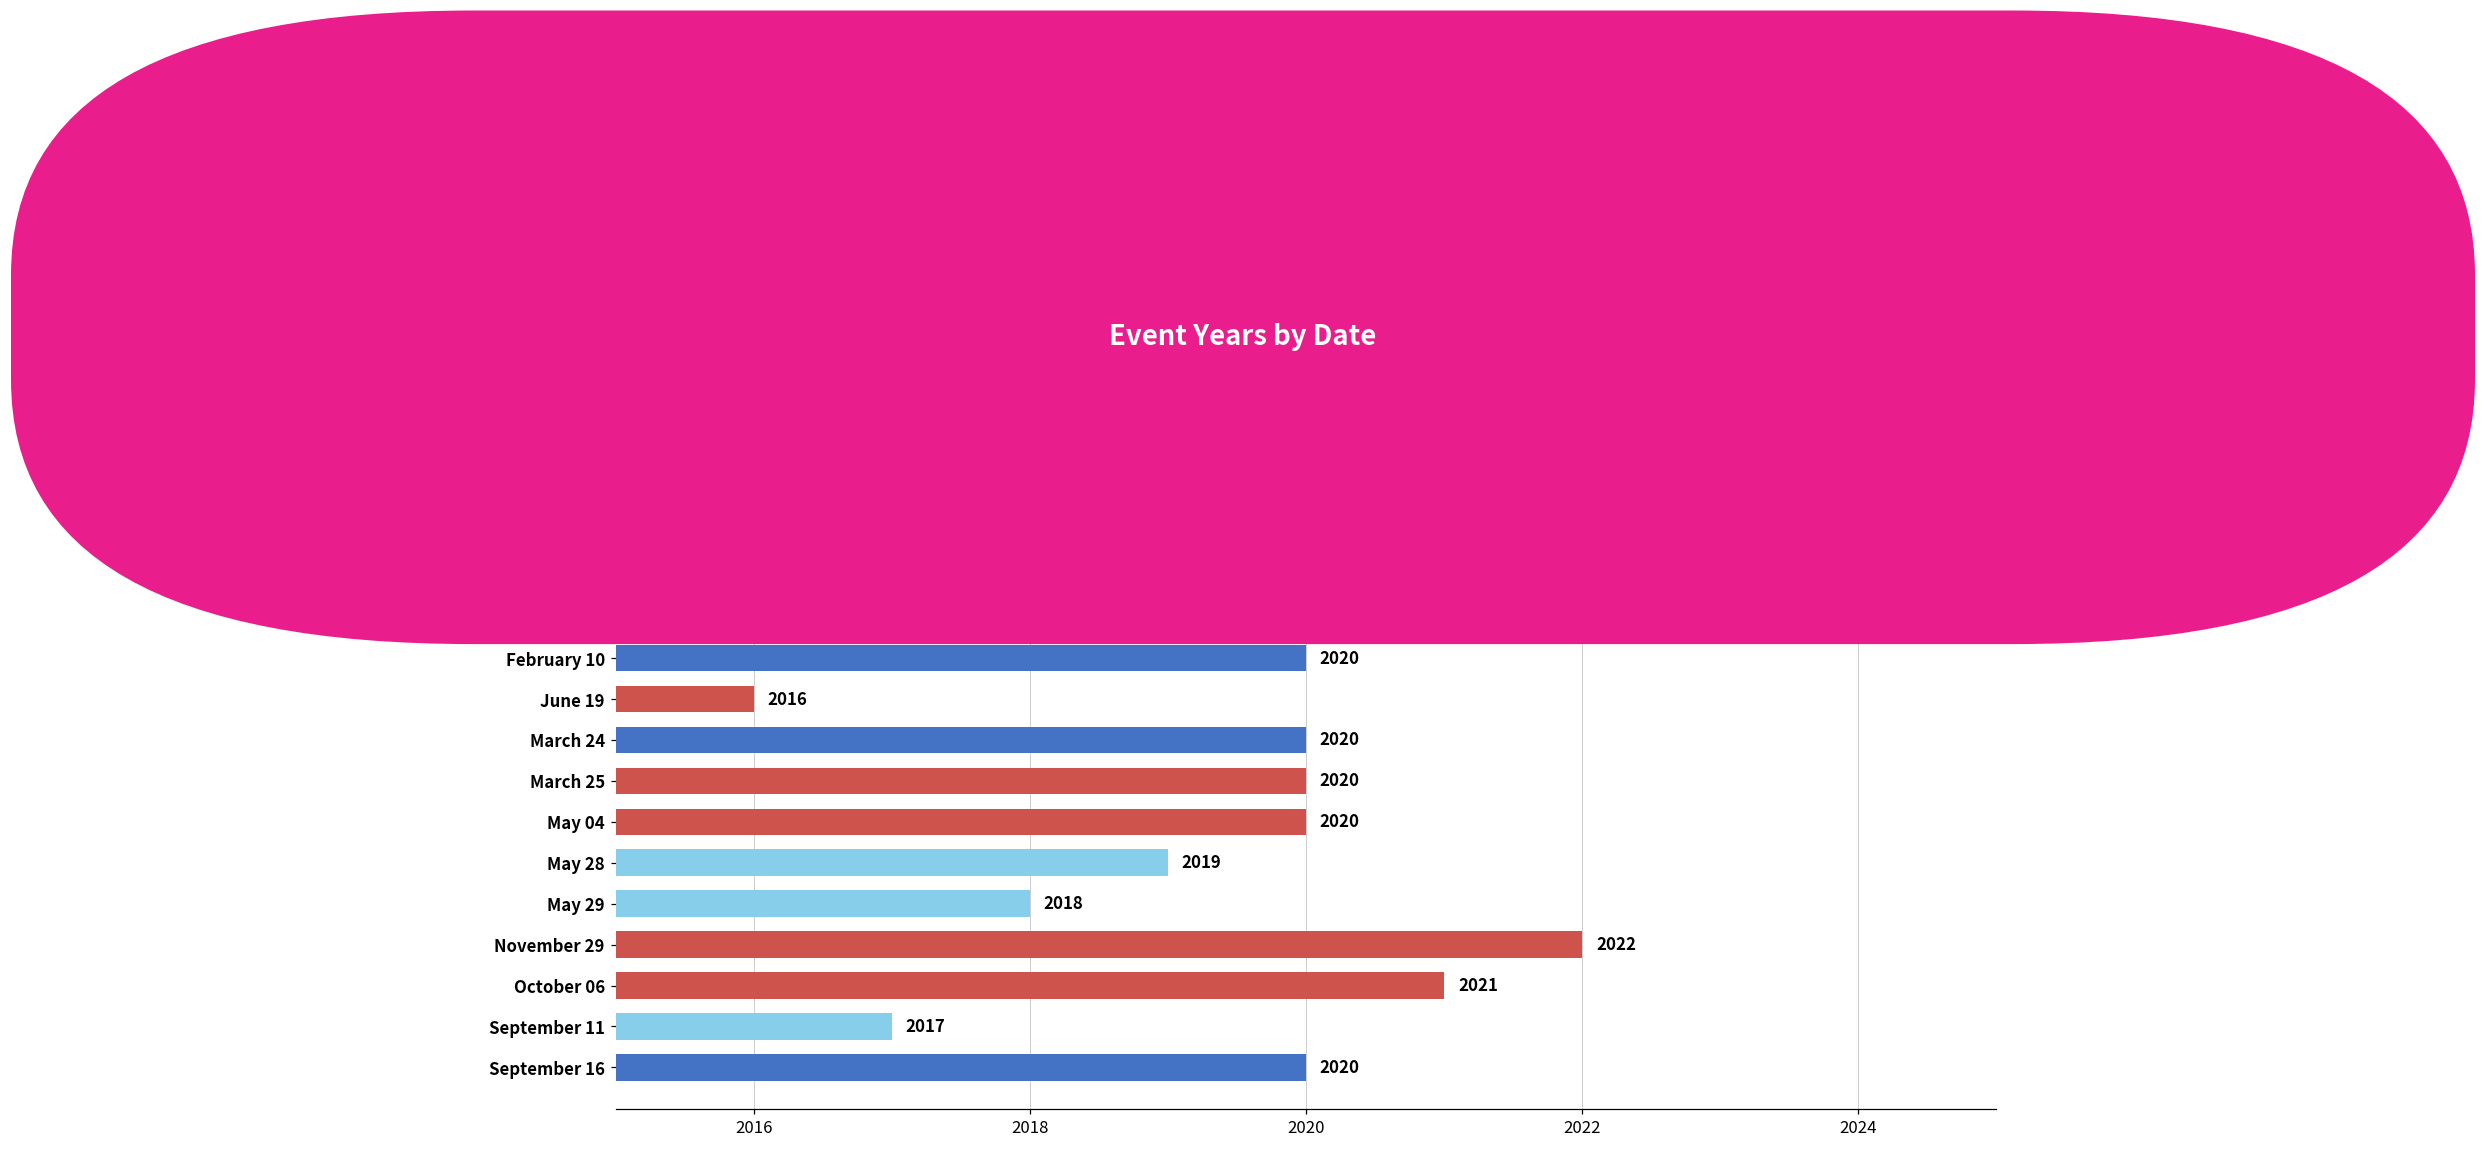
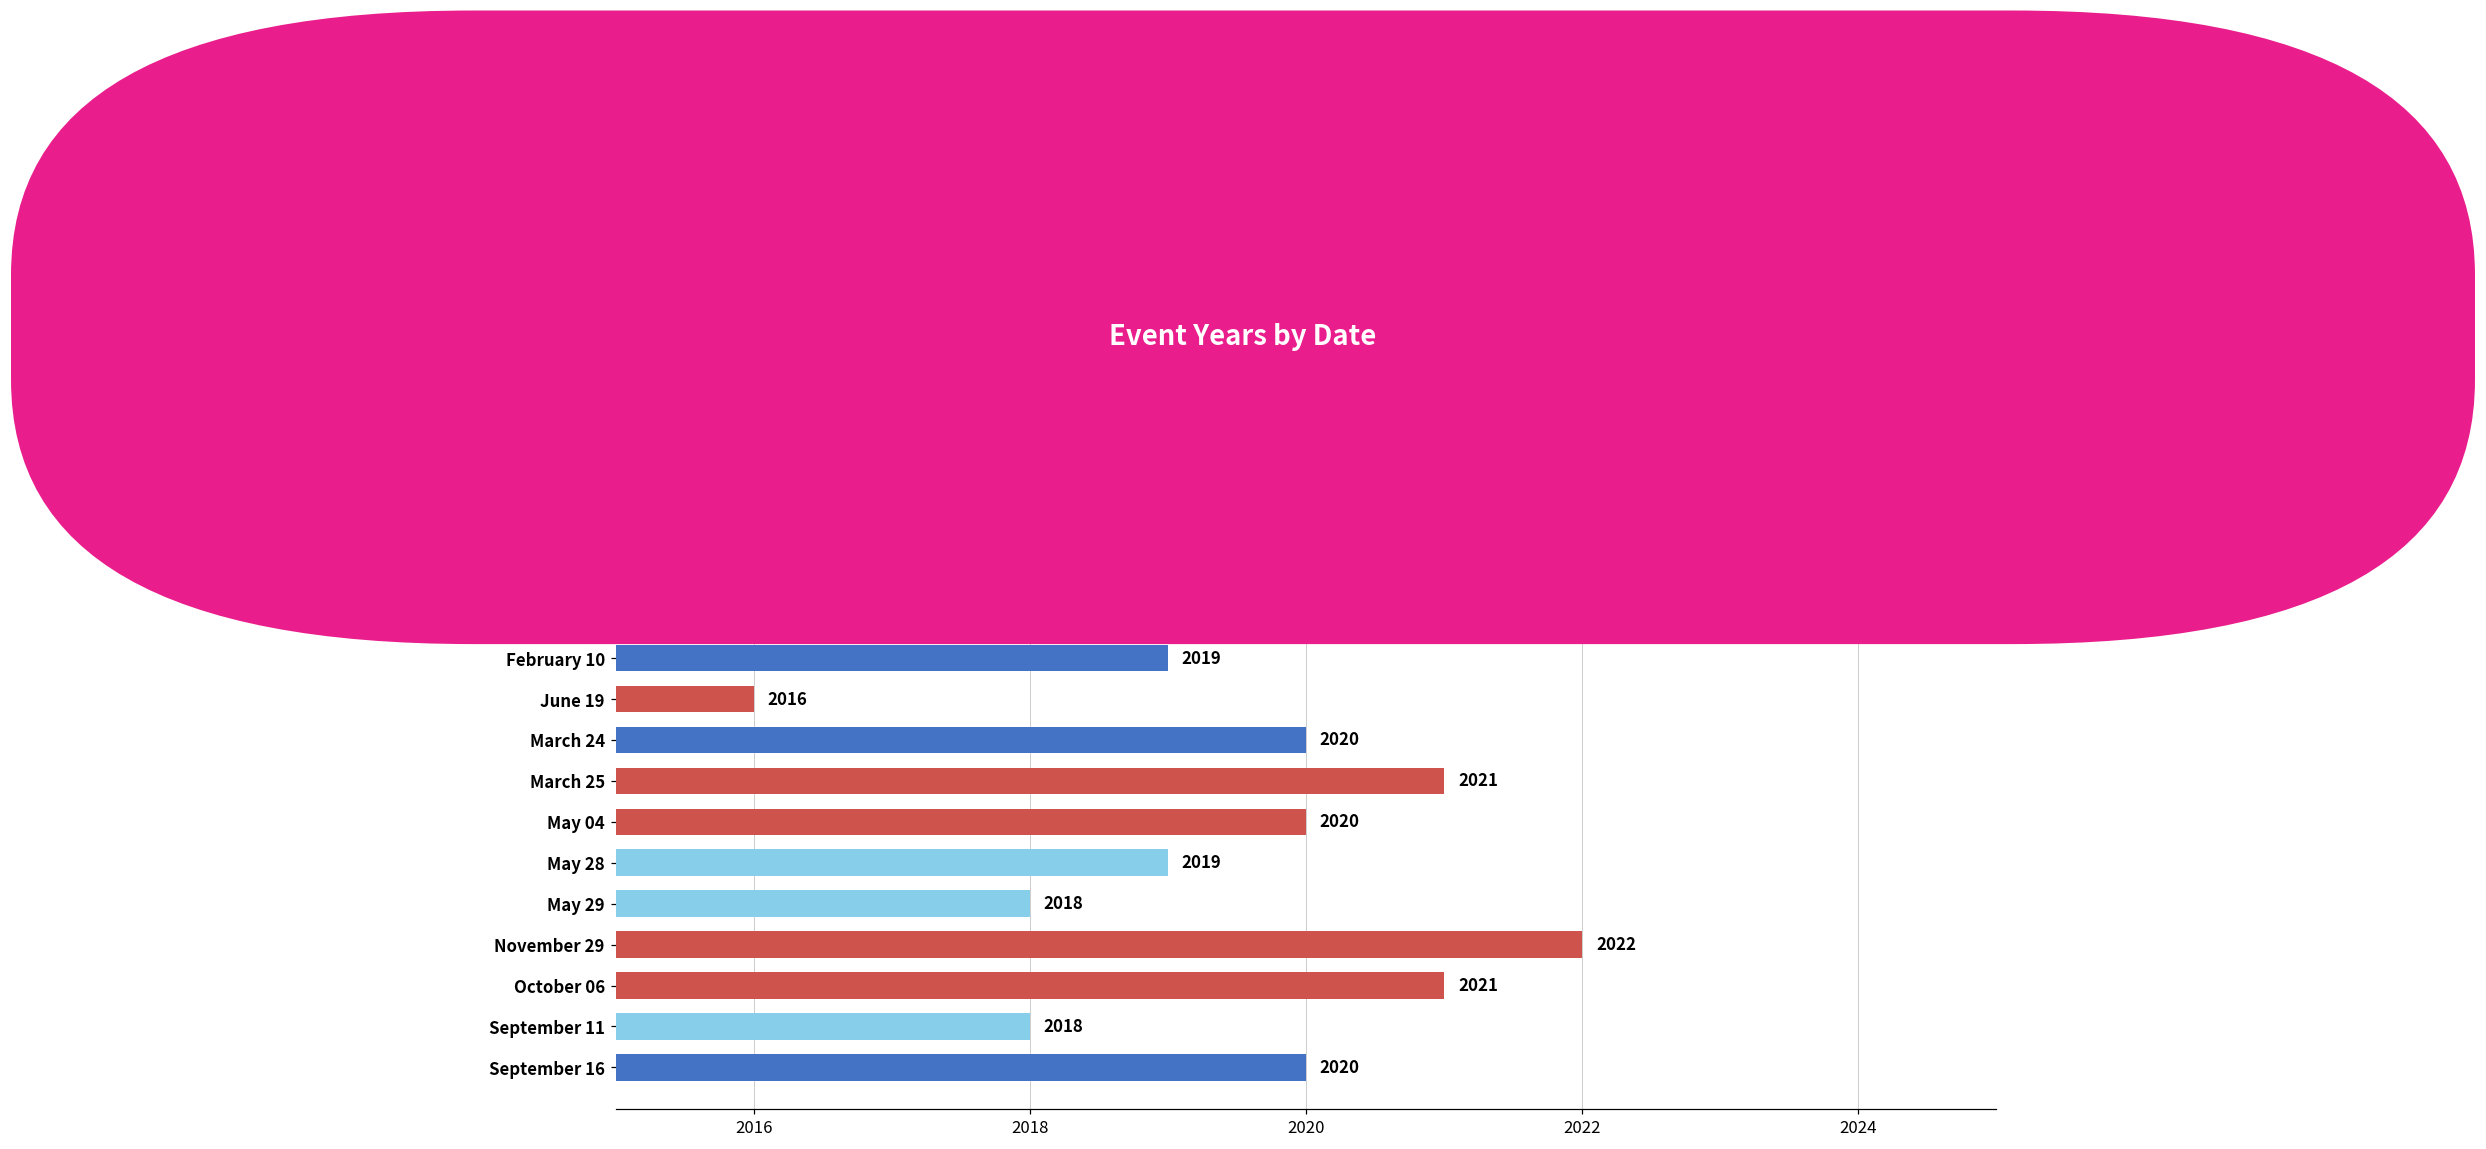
  {
-   "February 10": 2020,
+   "February 10": 2019,
    "June 19": 2016,
    "March 24": 2020,
-   "March 25": 2020,
+   "March 25": 2021,
    "May 04": 2020,
    "May 28": 2019,
    "May 29": 2018,
    "November 29": 2022,
    "October 06": 2021,
-   "September 11": 2017,
+   "September 11": 2018,
    "September 16": 2020
  }
